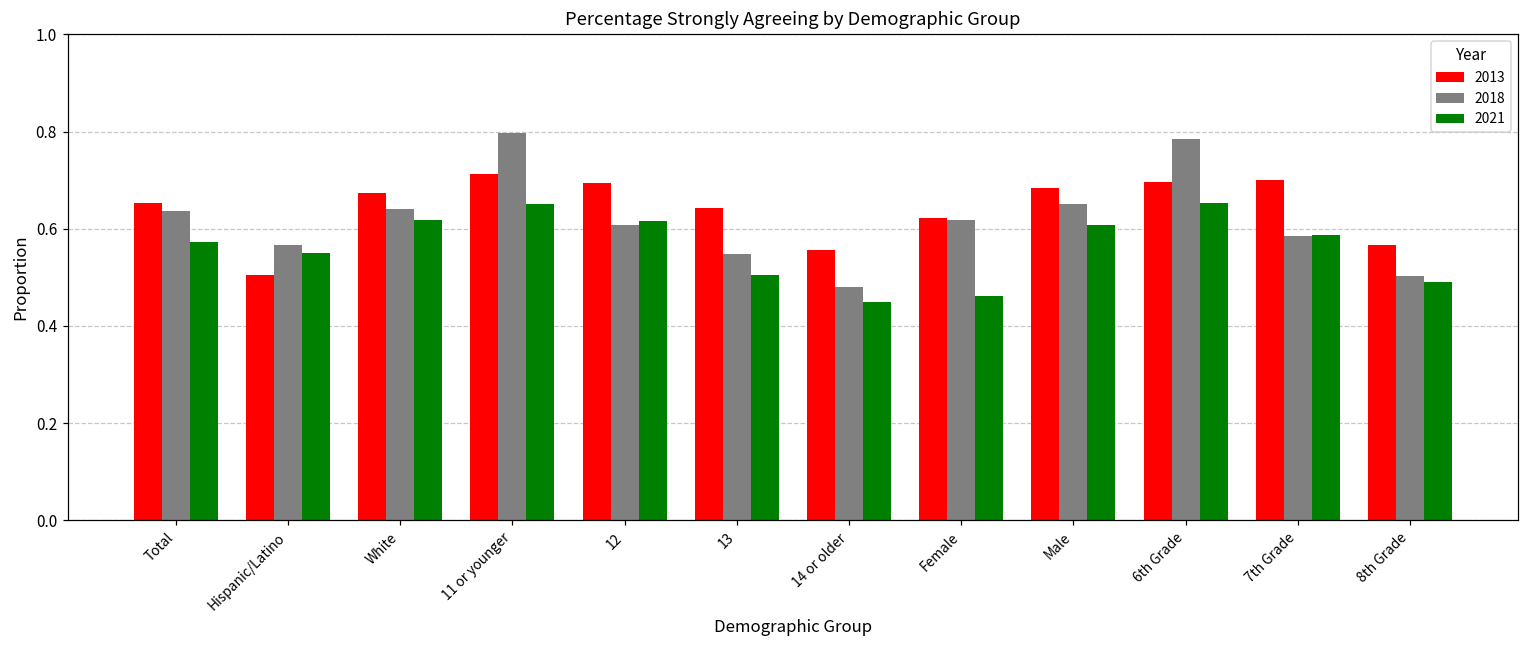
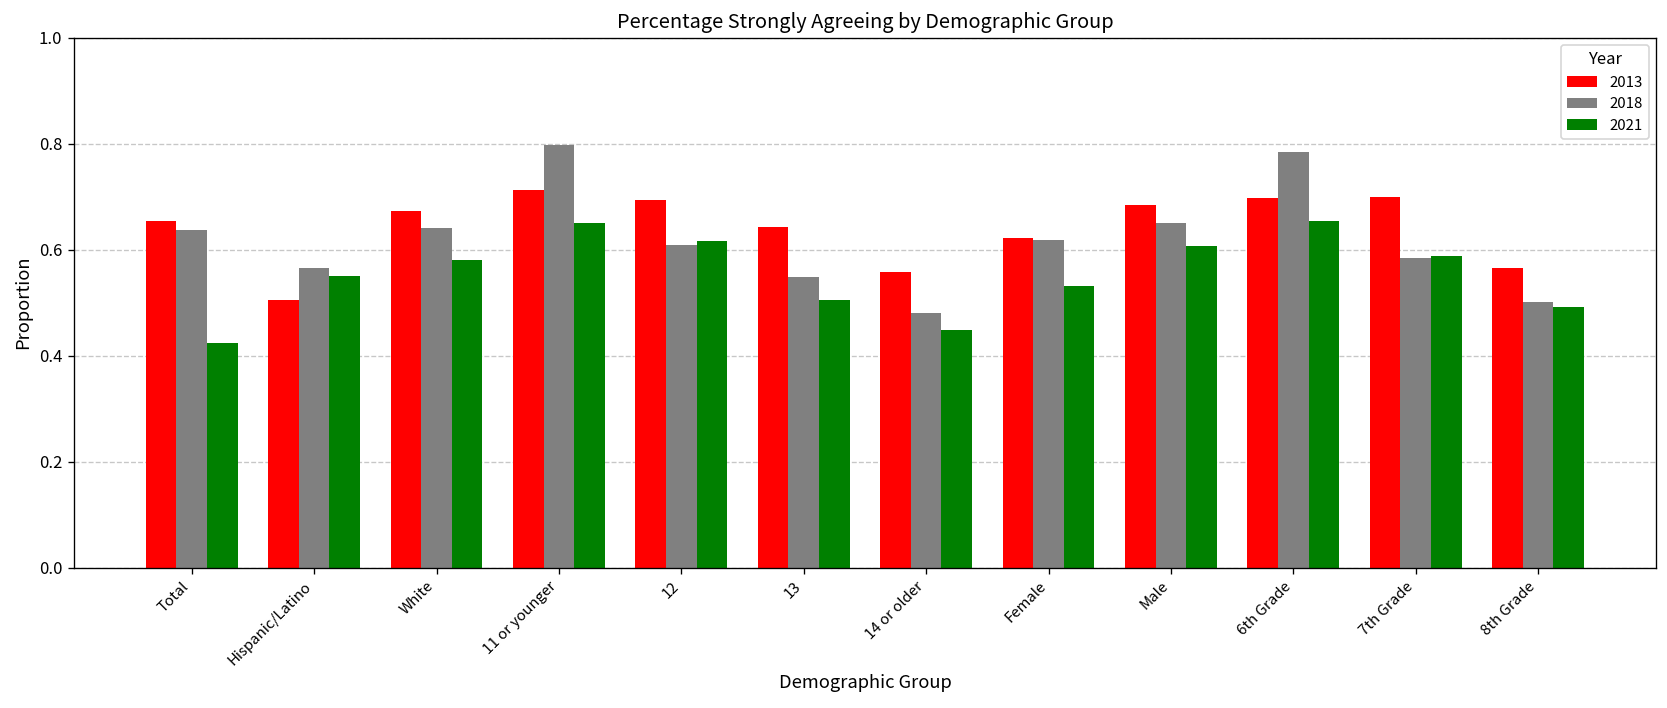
  {
    "2013": {
      "Total": 0.65,
      "Hispanic/Latino": 0.51,
      "White": 0.67,
      "11 or younger": 0.71,
      "12": 0.69,
      "13": 0.64,
      "14 or older": 0.56,
      "Female": 0.62,
      "Male": 0.68,
      "6th Grade": 0.70,
      "7th Grade": 0.70,
      "8th Grade": 0.57
    },
    "2018": {
      "Total": 0.64,
      "Hispanic/Latino": 0.57,
      "White": 0.64,
      "11 or younger": 0.80,
      "12": 0.61,
      "13": 0.55,
      "14 or older": 0.48,
      "Female": 0.62,
      "Male": 0.65,
      "6th Grade": 0.78,
      "7th Grade": 0.59,
      "8th Grade": 0.50
    },
    "2021": {
-     "Total": 0.57,
+     "Total": 0.42,
      "Hispanic/Latino": 0.55,
-     "White": 0.62,
+     "White": 0.58,
      "11 or younger": 0.65,
      "12": 0.62,
      "13": 0.50,
      "14 or older": 0.45,
-     "Female": 0.46,
+     "Female": 0.53,
      "Male": 0.61,
      "6th Grade": 0.65,
      "7th Grade": 0.59,
      "8th Grade": 0.49
    }
  }
